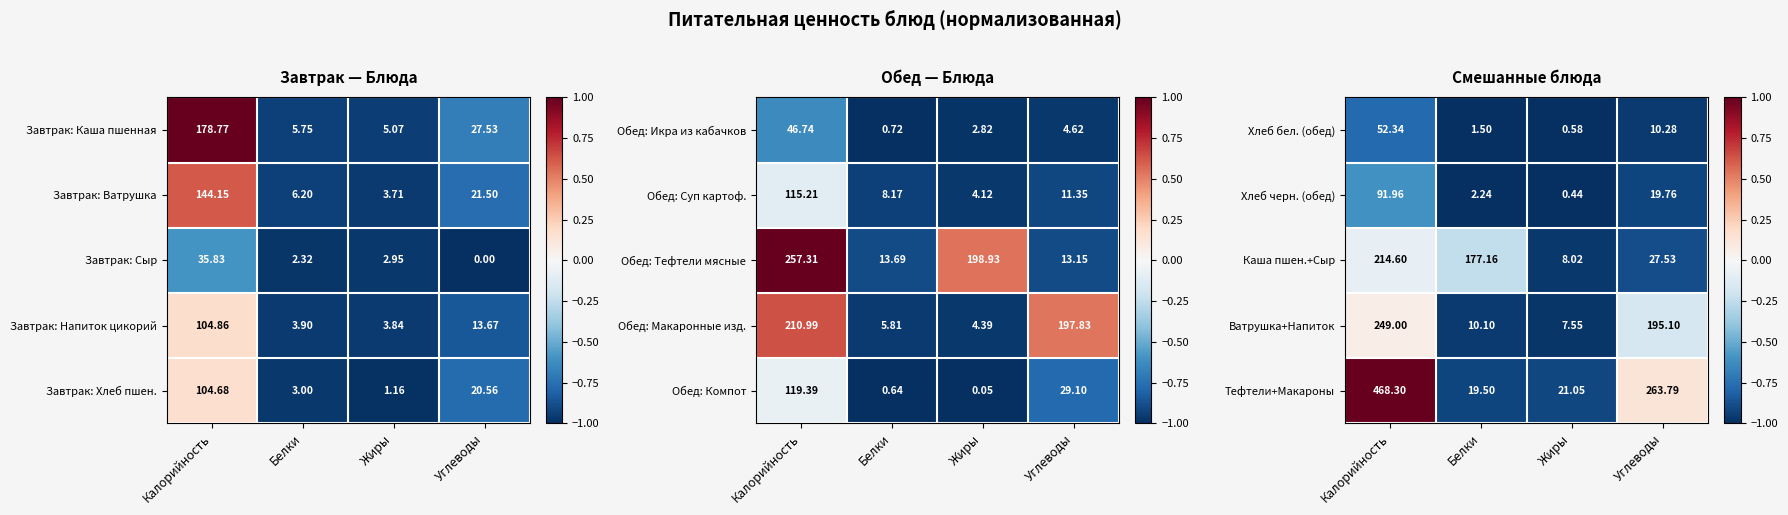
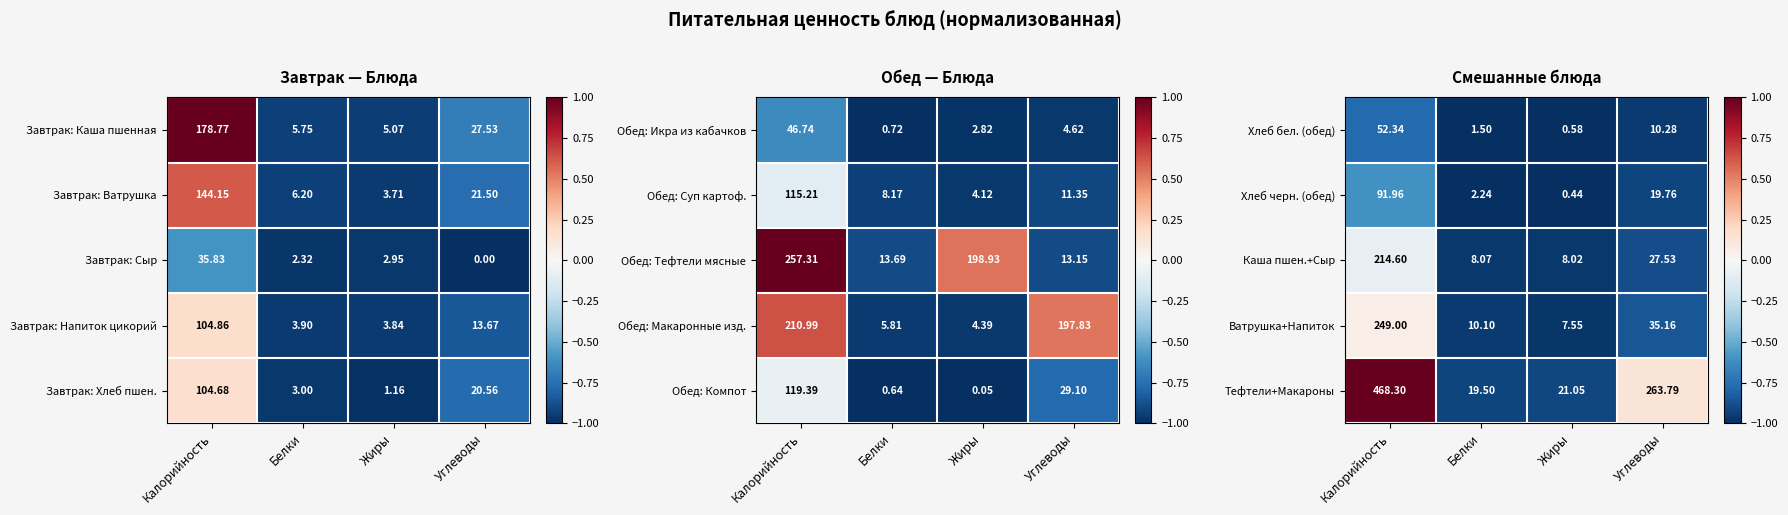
  {
    "Завтрак — Блюда": {
      "Завтрак: Каша пшенная": {
        "Калорийность": 178.77,
        "Белки": 5.75,
        "Жиры": 5.07,
        "Углеводы": 27.53
      },
      "Завтрак: Ватрушка": {
        "Калорийность": 144.15,
        "Белки": 6.20,
        "Жиры": 3.71,
        "Углеводы": 21.50
      },
      "Завтрак: Сыр": {
        "Калорийность": 35.83,
        "Белки": 2.32,
        "Жиры": 2.95,
        "Углеводы": 0.00
      },
      "Завтрак: Напиток цикорий": {
        "Калорийность": 104.86,
        "Белки": 3.90,
        "Жиры": 3.84,
        "Углеводы": 13.67
      },
      "Завтрак: Хлеб пшен.": {
        "Калорийность": 104.68,
        "Белки": 3.00,
        "Жиры": 1.16,
        "Углеводы": 20.56
      }
    },
    "Обед — Блюда": {
      "Обед: Икра из кабачков": {
        "Калорийность": 46.74,
        "Белки": 0.72,
        "Жиры": 2.82,
        "Углеводы": 4.62
      },
      "Обед: Суп картоф.": {
        "Калорийность": 115.21,
        "Белки": 8.17,
        "Жиры": 4.12,
        "Углеводы": 11.35
      },
      "Обед: Тефтели мясные": {
        "Калорийность": 257.31,
        "Белки": 13.69,
        "Жиры": 198.93,
        "Углеводы": 13.15
      },
      "Обед: Макаронные изд.": {
        "Калорийность": 210.99,
        "Белки": 5.81,
        "Жиры": 4.39,
        "Углеводы": 197.83
      },
      "Обед: Компот": {
        "Калорийность": 119.39,
        "Белки": 0.64,
        "Жиры": 0.05,
        "Углеводы": 29.10
      }
    },
    "Смешанные блюда": {
      "Хлеб бел. (обед)": {
        "Калорийность": 52.34,
        "Белки": 1.50,
        "Жиры": 0.58,
        "Углеводы": 10.28
      },
      "Хлеб черн. (обед)": {
        "Калорийность": 91.96,
        "Белки": 2.24,
        "Жиры": 0.44,
        "Углеводы": 19.76
      },
      "Каша пшен.+Сыр": {
        "Калорийность": 214.60,
-       "Белки": 177.16,
+       "Белки": 8.07,
        "Жиры": 8.02,
        "Углеводы": 27.53
      },
      "Ватрушка+Напиток": {
        "Калорийность": 249.00,
        "Белки": 10.10,
        "Жиры": 7.55,
-       "Углеводы": 195.10
+       "Углеводы": 35.16
      },
      "Тефтели+Макароны": {
        "Калорийность": 468.30,
        "Белки": 19.50,
        "Жиры": 21.05,
        "Углеводы": 263.79
      }
    }
  }
